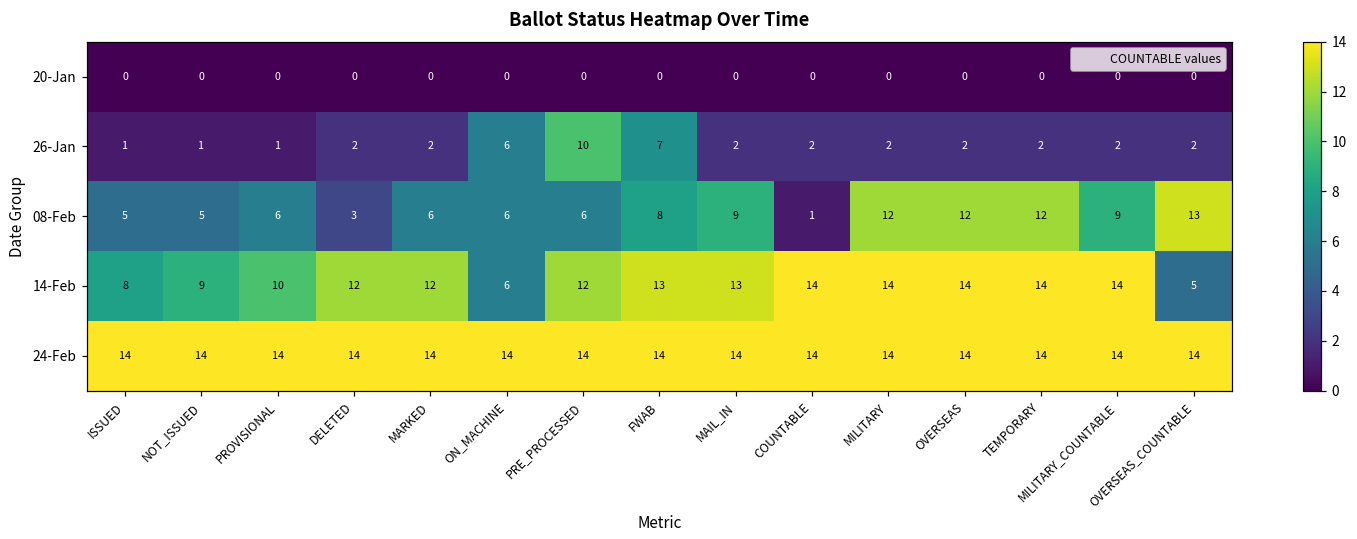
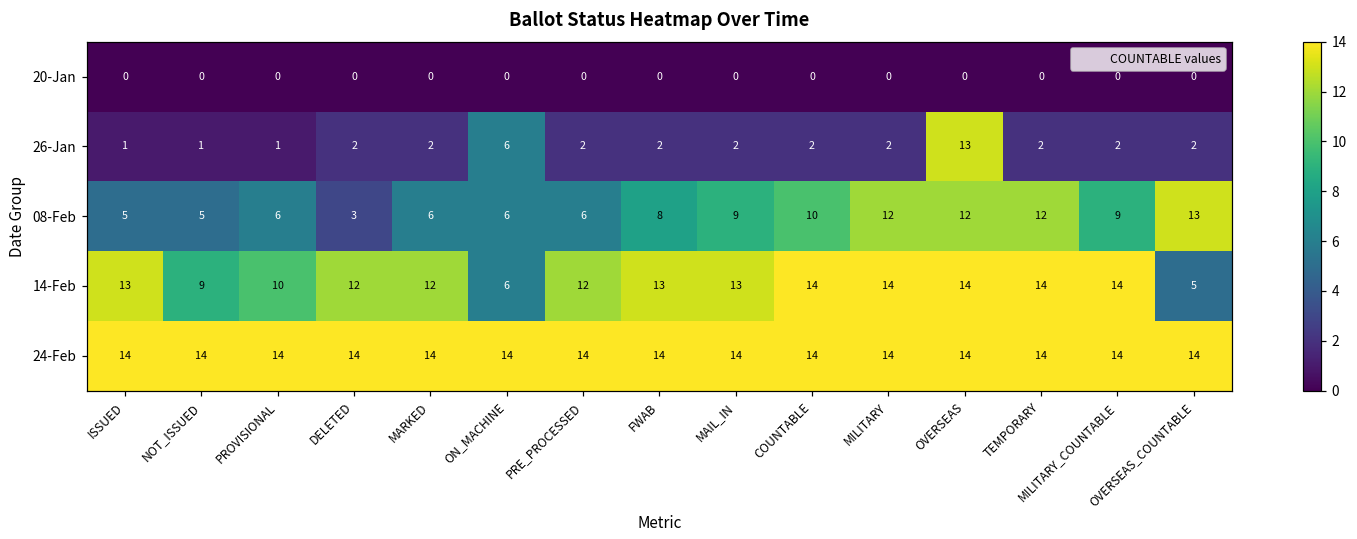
  {
    "20-Jan": {
      "ISSUED": 0,
      "NOT_ISSUED": 0,
      "PROVISIONAL": 0,
      "DELETED": 0,
      "MARKED": 0,
      "ON_MACHINE": 0,
      "PRE_PROCESSED": 0,
      "FWAB": 0,
      "MAIL_IN": 0,
      "COUNTABLE": 0,
      "MILITARY": 0,
      "OVERSEAS": 0,
      "TEMPORARY": 0,
      "MILITARY_COUNTABLE": 0,
      "OVERSEAS_COUNTABLE": 0
    },
    "26-Jan": {
      "ISSUED": 1,
      "NOT_ISSUED": 1,
      "PROVISIONAL": 1,
      "DELETED": 2,
      "MARKED": 2,
      "ON_MACHINE": 6,
-     "PRE_PROCESSED": 10,
-     "FWAB": 7,
+     "PRE_PROCESSED": 2,
+     "FWAB": 2,
      "MAIL_IN": 2,
      "COUNTABLE": 2,
      "MILITARY": 2,
-     "OVERSEAS": 2,
+     "OVERSEAS": 13,
      "TEMPORARY": 2,
      "MILITARY_COUNTABLE": 2,
      "OVERSEAS_COUNTABLE": 2
    },
    "08-Feb": {
      "ISSUED": 5,
      "NOT_ISSUED": 5,
      "PROVISIONAL": 6,
      "DELETED": 3,
      "MARKED": 6,
      "ON_MACHINE": 6,
      "PRE_PROCESSED": 6,
      "FWAB": 8,
      "MAIL_IN": 9,
-     "COUNTABLE": 1,
+     "COUNTABLE": 10,
      "MILITARY": 12,
      "OVERSEAS": 12,
      "TEMPORARY": 12,
      "MILITARY_COUNTABLE": 9,
      "OVERSEAS_COUNTABLE": 13
    },
    "14-Feb": {
-     "ISSUED": 8,
+     "ISSUED": 13,
      "NOT_ISSUED": 9,
      "PROVISIONAL": 10,
      "DELETED": 12,
      "MARKED": 12,
      "ON_MACHINE": 6,
      "PRE_PROCESSED": 12,
      "FWAB": 13,
      "MAIL_IN": 13,
      "COUNTABLE": 14,
      "MILITARY": 14,
      "OVERSEAS": 14,
      "TEMPORARY": 14,
      "MILITARY_COUNTABLE": 14,
      "OVERSEAS_COUNTABLE": 5
    },
    "24-Feb": {
      "ISSUED": 14,
      "NOT_ISSUED": 14,
      "PROVISIONAL": 14,
      "DELETED": 14,
      "MARKED": 14,
      "ON_MACHINE": 14,
      "PRE_PROCESSED": 14,
      "FWAB": 14,
      "MAIL_IN": 14,
      "COUNTABLE": 14,
      "MILITARY": 14,
      "OVERSEAS": 14,
      "TEMPORARY": 14,
      "MILITARY_COUNTABLE": 14,
      "OVERSEAS_COUNTABLE": 14
    }
  }
